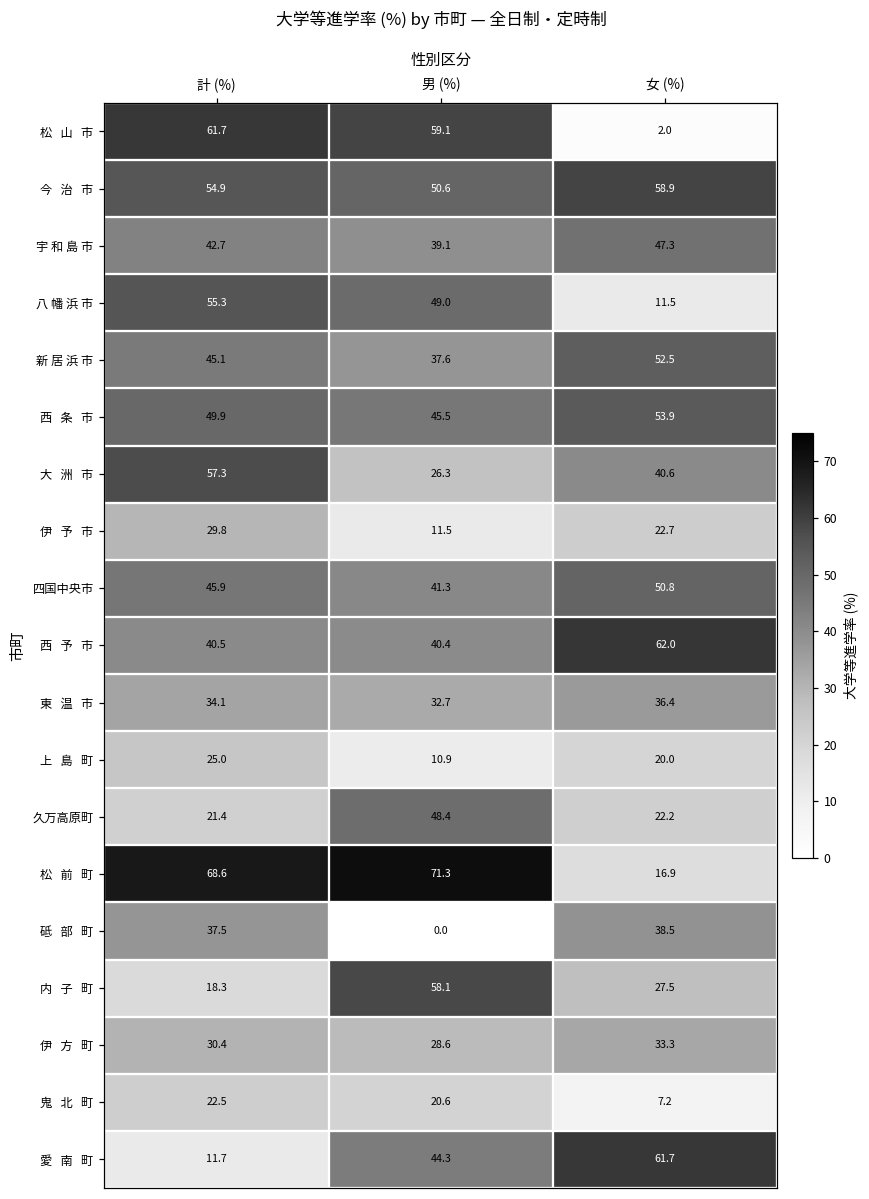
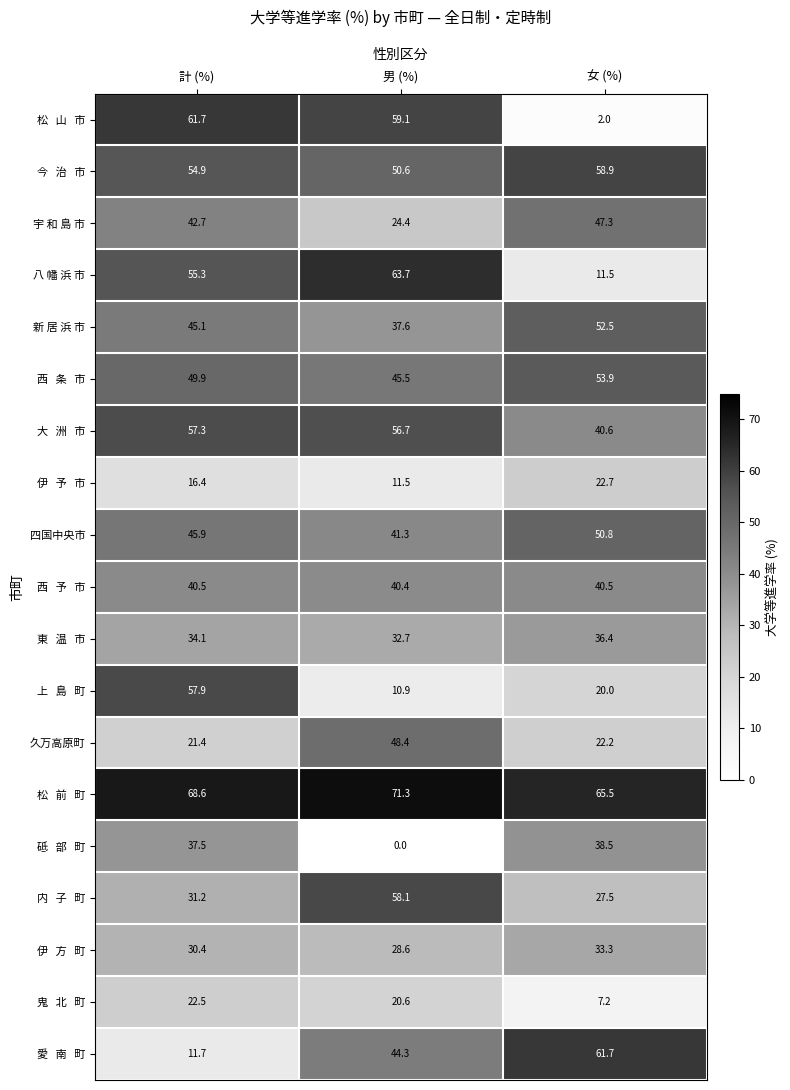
  {
    "松 山 市": {
      "計 (%)": 61.7,
      "男 (%)": 59.1,
      "女 (%)": 2.0
    },
    "今 治 市": {
      "計 (%)": 54.9,
      "男 (%)": 50.6,
      "女 (%)": 58.9
    },
    "宇 和 島 市": {
      "計 (%)": 42.7,
-     "男 (%)": 39.1,
+     "男 (%)": 24.4,
      "女 (%)": 47.3
    },
    "八 幡 浜 市": {
      "計 (%)": 55.3,
-     "男 (%)": 49.0,
+     "男 (%)": 63.7,
      "女 (%)": 11.5
    },
    "新 居 浜 市": {
      "計 (%)": 45.1,
      "男 (%)": 37.6,
      "女 (%)": 52.5
    },
    "西 条 市": {
      "計 (%)": 49.9,
      "男 (%)": 45.5,
      "女 (%)": 53.9
    },
    "大 洲 市": {
      "計 (%)": 57.3,
-     "男 (%)": 26.3,
+     "男 (%)": 56.7,
      "女 (%)": 40.6
    },
    "伊 予 市": {
-     "計 (%)": 29.8,
+     "計 (%)": 16.4,
      "男 (%)": 11.5,
      "女 (%)": 22.7
    },
    "四国中央市": {
      "計 (%)": 45.9,
      "男 (%)": 41.3,
      "女 (%)": 50.8
    },
    "西 予 市": {
      "計 (%)": 40.5,
      "男 (%)": 40.4,
-     "女 (%)": 62.0
+     "女 (%)": 40.5
    },
    "東 温 市": {
      "計 (%)": 34.1,
      "男 (%)": 32.7,
      "女 (%)": 36.4
    },
    "上 島 町": {
-     "計 (%)": 25.0,
+     "計 (%)": 57.9,
      "男 (%)": 10.9,
      "女 (%)": 20.0
    },
    "久万高原町": {
      "計 (%)": 21.4,
      "男 (%)": 48.4,
      "女 (%)": 22.2
    },
    "松 前 町": {
      "計 (%)": 68.6,
      "男 (%)": 71.3,
-     "女 (%)": 16.9
+     "女 (%)": 65.5
    },
    "砥 部 町": {
      "計 (%)": 37.5,
      "男 (%)": 0.0,
      "女 (%)": 38.5
    },
    "内 子 町": {
-     "計 (%)": 18.3,
+     "計 (%)": 31.2,
      "男 (%)": 58.1,
      "女 (%)": 27.5
    },
    "伊 方 町": {
      "計 (%)": 30.4,
      "男 (%)": 28.6,
      "女 (%)": 33.3
    },
    "鬼 北 町": {
      "計 (%)": 22.5,
      "男 (%)": 20.6,
      "女 (%)": 7.2
    },
    "愛 南 町": {
      "計 (%)": 11.7,
      "男 (%)": 44.3,
      "女 (%)": 61.7
    }
  }
